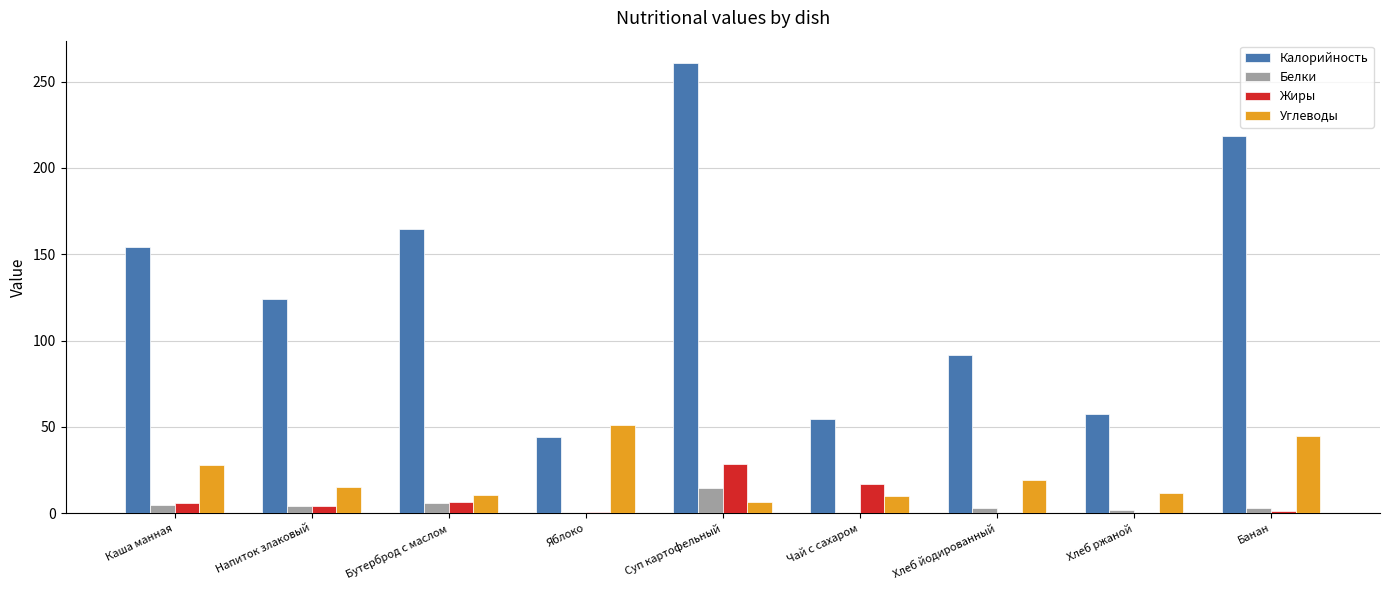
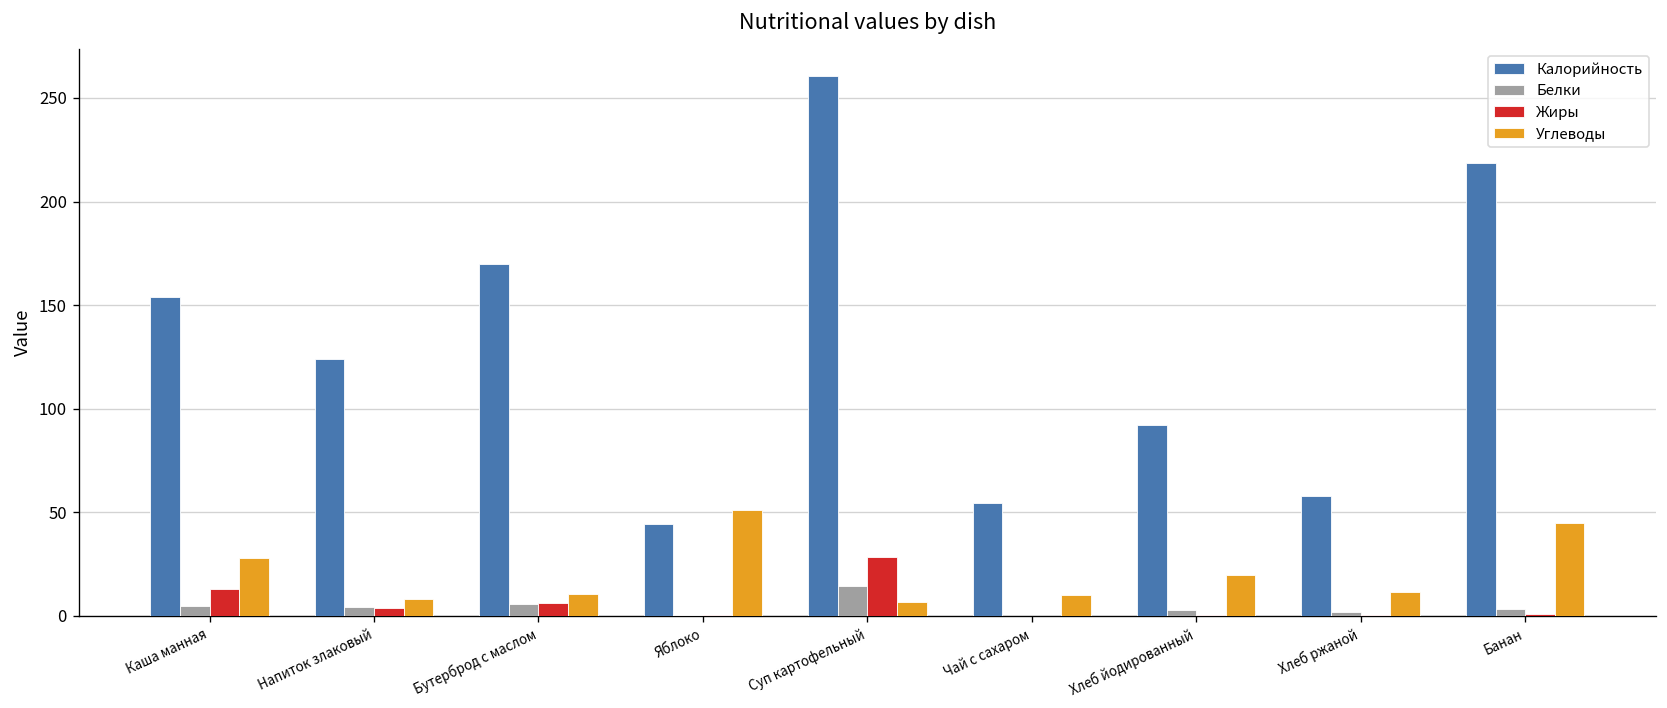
  {
    "Калорийность": {
      "Каша манная": 154,
      "Напиток злаковый": 124,
-     "Бутерброд с маслом": 165,
+     "Бутерброд с маслом": 170,
      "Яблоко": 44,
      "Суп картофельный": 261,
      "Чай с сахаром": 55,
      "Хлеб йодированный": 92,
      "Хлеб ржаной": 58,
      "Банан": 219
    },
    "Белки": {
      "Каша манная": 5,
      "Напиток злаковый": 4,
      "Бутерброд с маслом": 6,
      "Суп картофельный": 14,
      "Хлеб йодированный": 3,
      "Хлеб ржаной": 2,
      "Банан": 3
    },
    "Жиры": {
-     "Каша манная": 6,
+     "Каша манная": 13,
      "Напиток злаковый": 4,
      "Бутерброд с маслом": 6,
      "Суп картофельный": 28,
-     "Чай с сахаром": 17
+     "Чай с сахаром": 0
    },
    "Углеводы": {
      "Каша манная": 28,
-     "Напиток злаковый": 15,
+     "Напиток злаковый": 8,
      "Бутерброд с маслом": 11,
      "Яблоко": 51,
      "Суп картофельный": 7,
      "Чай с сахаром": 10,
      "Хлеб йодированный": 19,
      "Хлеб ржаной": 12,
      "Банан": 45
    }
  }
